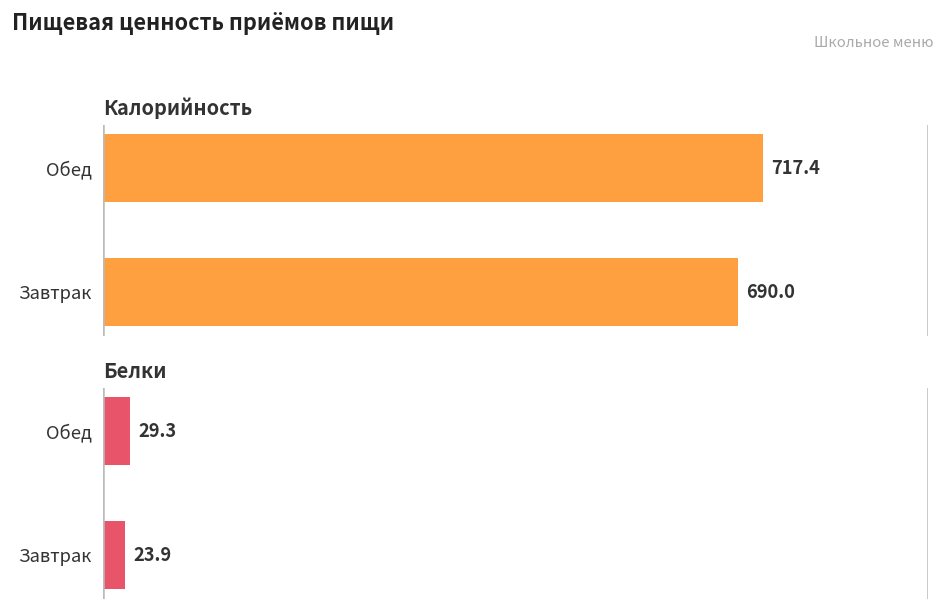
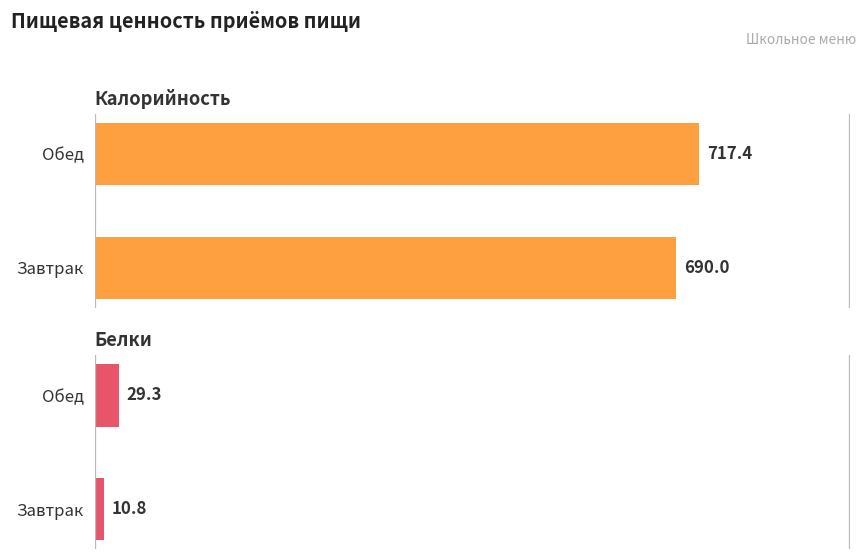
  {
    "Калорийность": {
      "Обед": 717.4,
      "Завтрак": 690.0
    },
    "Белки": {
      "Обед": 29.3,
-     "Завтрак": 23.9
+     "Завтрак": 10.8
    }
  }
